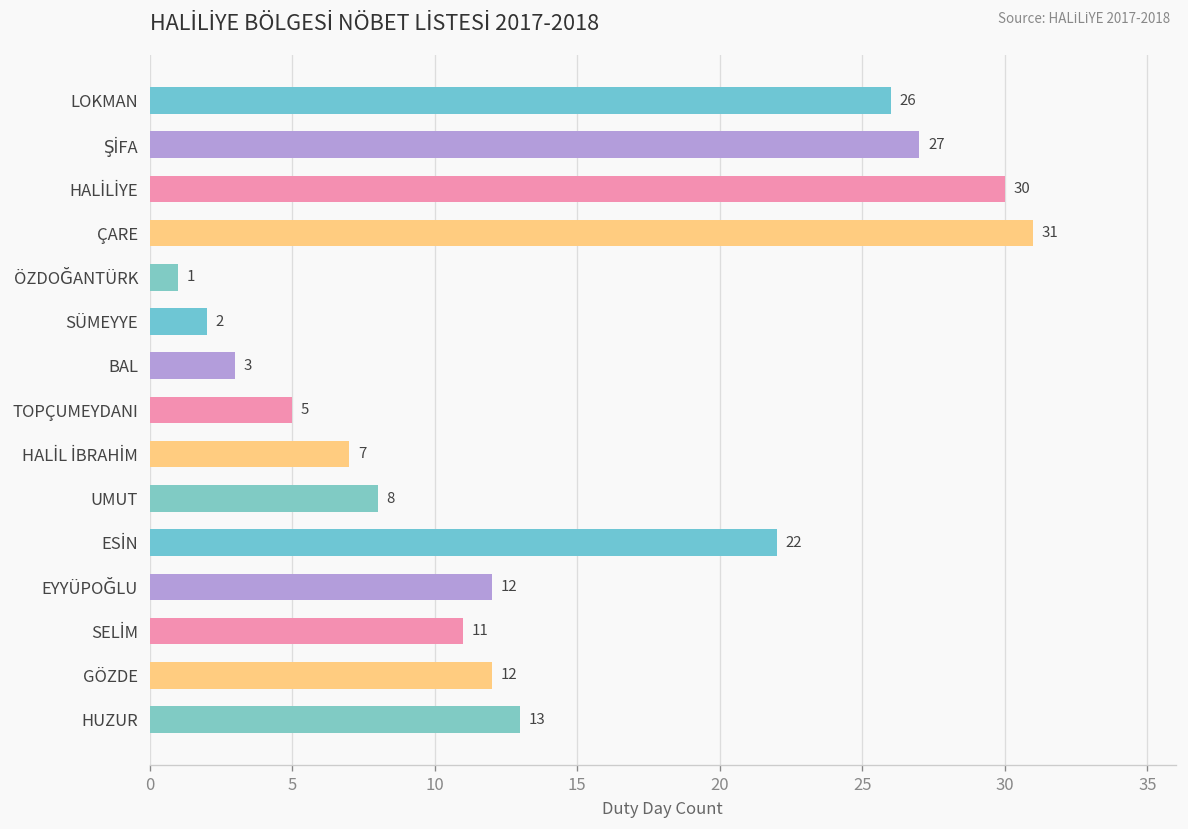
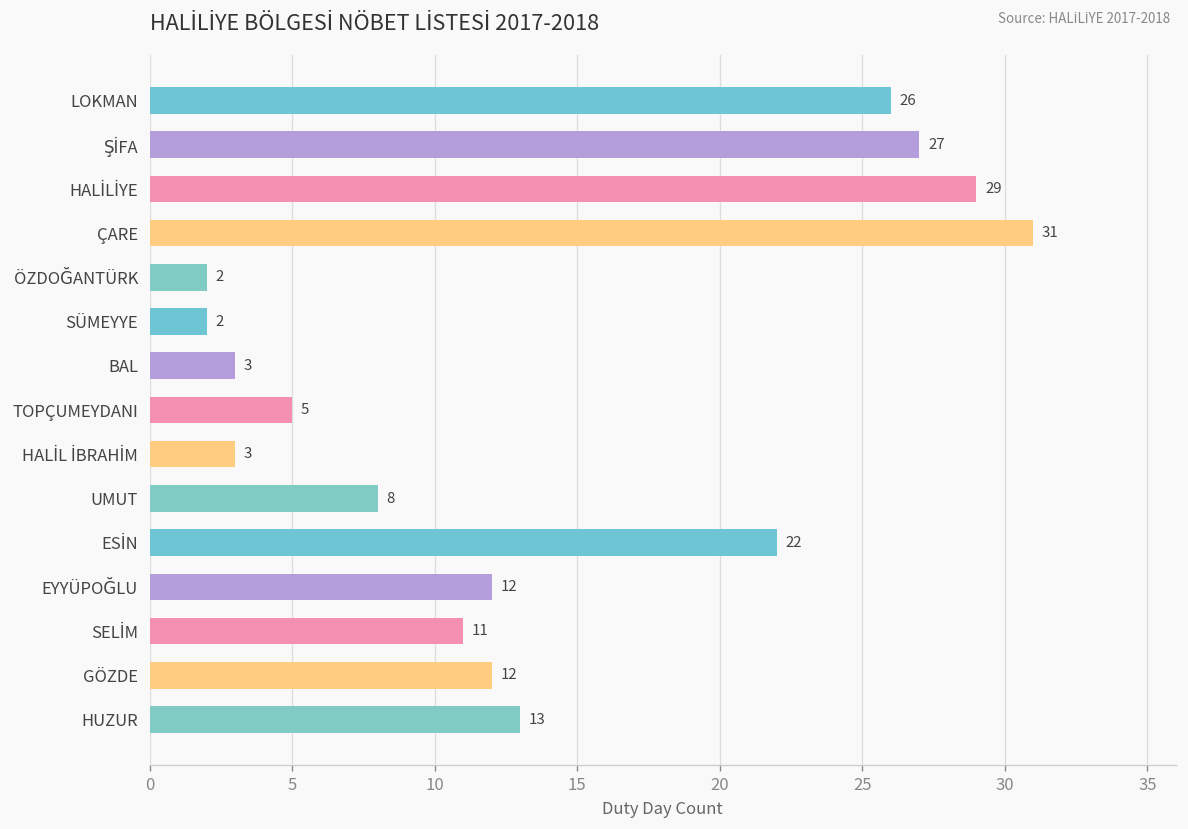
  {
    "LOKMAN": 26,
    "ŞİFA": 27,
-   "HALİLİYE": 30,
+   "HALİLİYE": 29,
    "ÇARE": 31,
-   "ÖZDOĞANTÜRK": 1,
+   "ÖZDOĞANTÜRK": 2,
    "SÜMEYYE": 2,
    "BAL": 3,
    "TOPÇUMEYDANI": 5,
-   "HALİL İBRAHİM": 7,
+   "HALİL İBRAHİM": 3,
    "UMUT": 8,
    "ESİN": 22,
    "EYYÜPOĞLU": 12,
    "SELİM": 11,
    "GÖZDE": 12,
    "HUZUR": 13
  }
